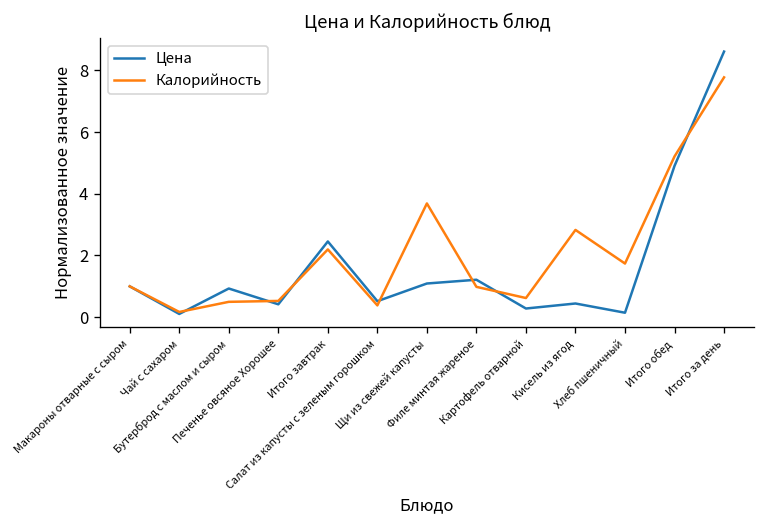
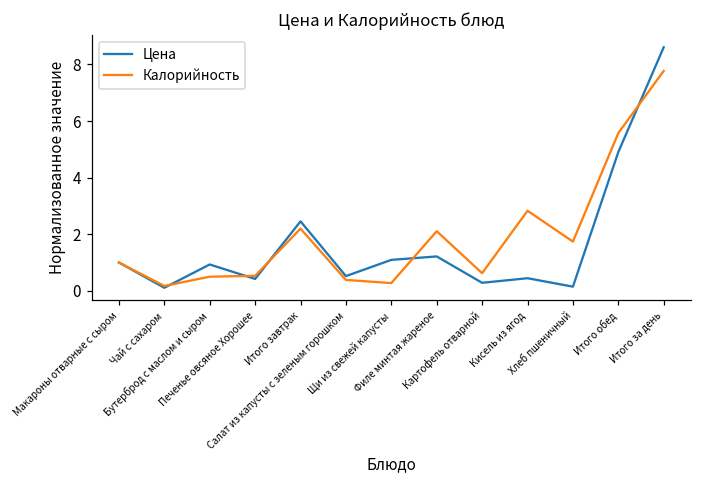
  {
    "Цена": {
      "Бутерброд с маслом и сыром": 0.9,
      "Печенье овсяное Хорошее": 0.4,
      "Итого завтрак": 2.5,
      "Салат из капусты с зеленым горошком": 0.5,
      "Щи из свежей капусты": 1.1,
      "Филе минтая жареное": 1.2,
      "Картофель отварной": 0.3,
      "Кисель из ягод": 0.4,
      "Хлеб пшеничный": 0.1,
      "Итого обед": 4.9,
      "Итого за день": 8.6
    },
    "Калорийность": {
      "Бутерброд с маслом и сыром": 0.5,
      "Печенье овсяное Хорошее": 0.5,
      "Итого завтрак": 2.2,
      "Салат из капусты с зеленым горошком": 0.4,
-     "Щи из свежей капусты": 3.7,
-     "Филе минтая жареное": 1.0,
+     "Щи из свежей капусты": 0.3,
+     "Филе минтая жареное": 2.1,
      "Картофель отварной": 0.6,
      "Кисель из ягод": 2.8,
      "Хлеб пшеничный": 1.7,
-     "Итого обед": 5.2,
+     "Итого обед": 5.6,
      "Итого за день": 7.8
    }
  }
